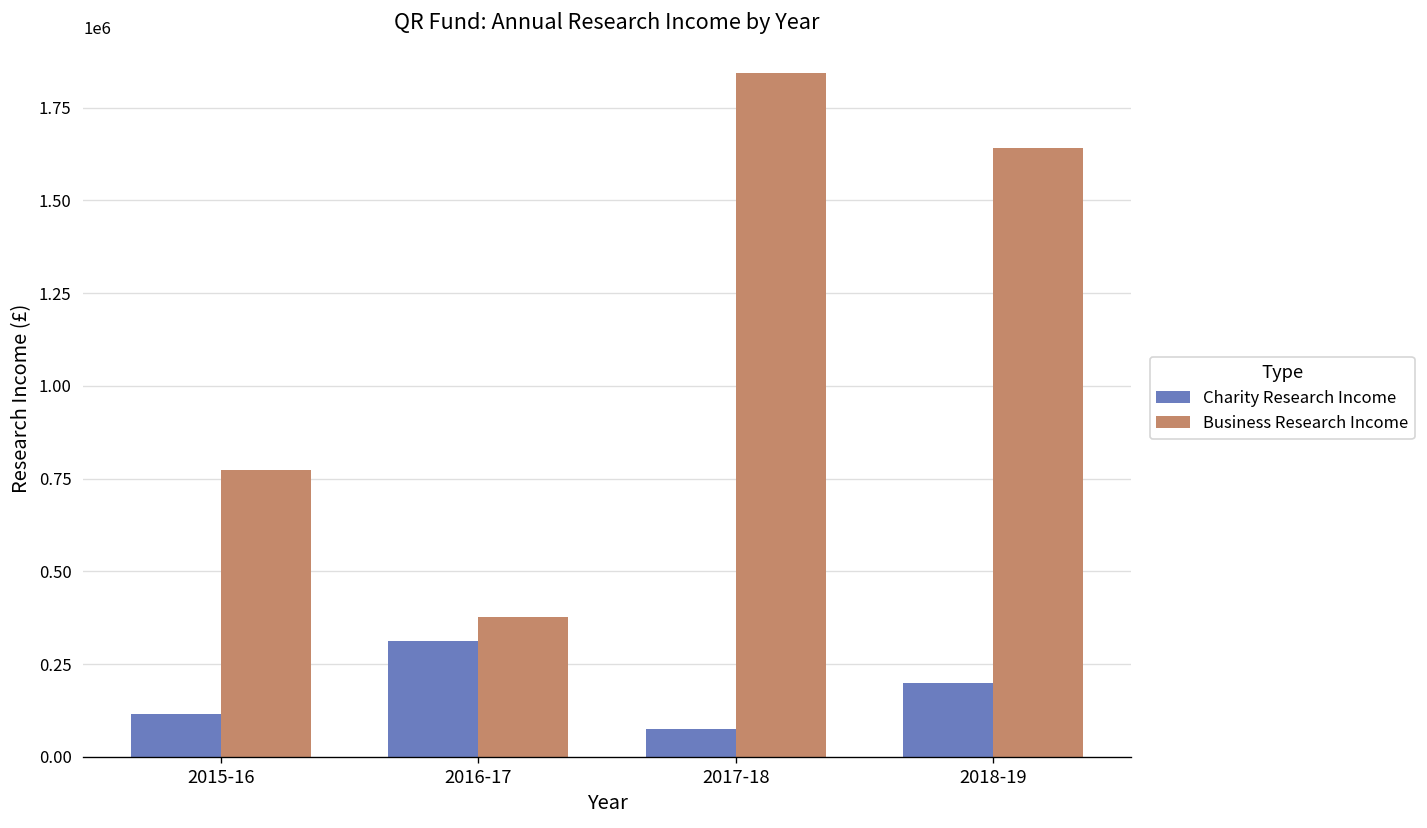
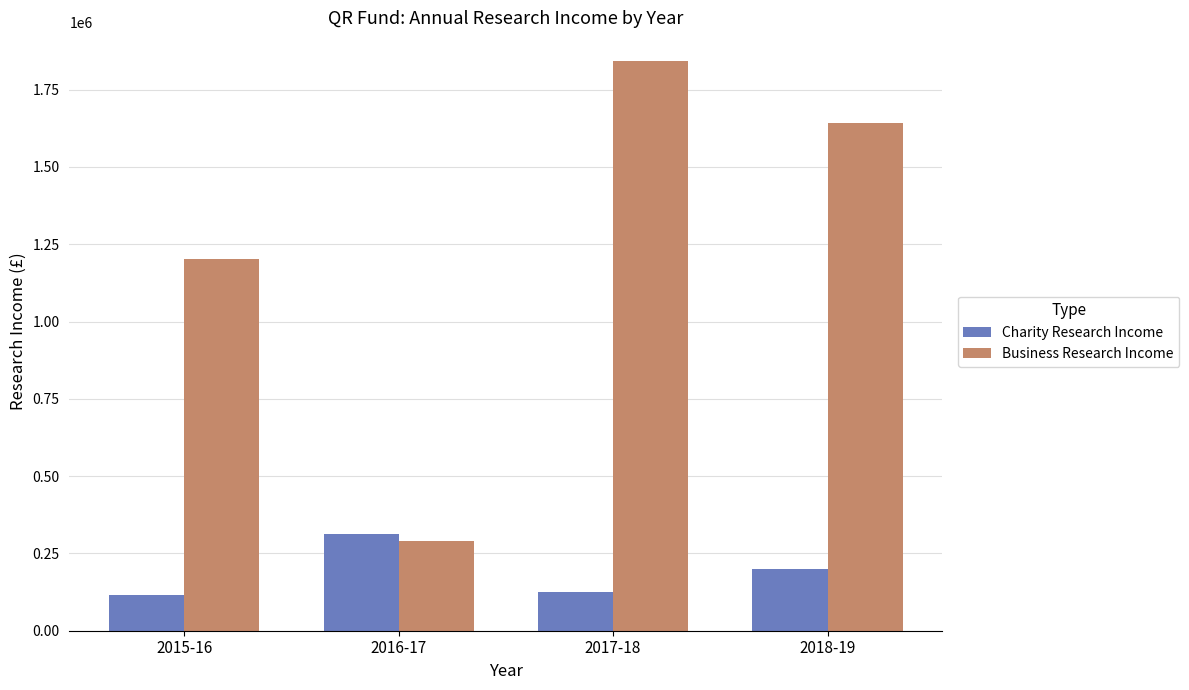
  {
    "Charity Research Income": {
      "2015-16": 120000,
      "2016-17": 310000,
-     "2017-18": 70000,
+     "2017-18": 120000,
      "2018-19": 200000
    },
    "Business Research Income": {
-     "2015-16": 770000,
-     "2016-17": 380000,
+     "2015-16": 1200000,
+     "2016-17": 290000,
      "2017-18": 1840000,
      "2018-19": 1640000
    }
  }
